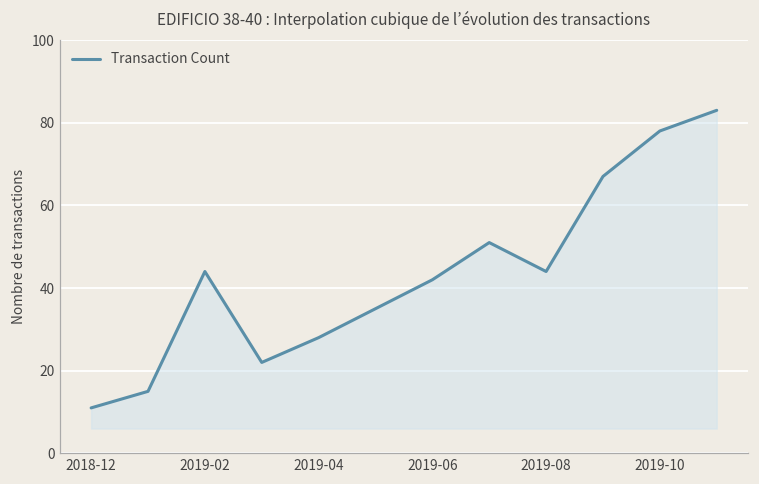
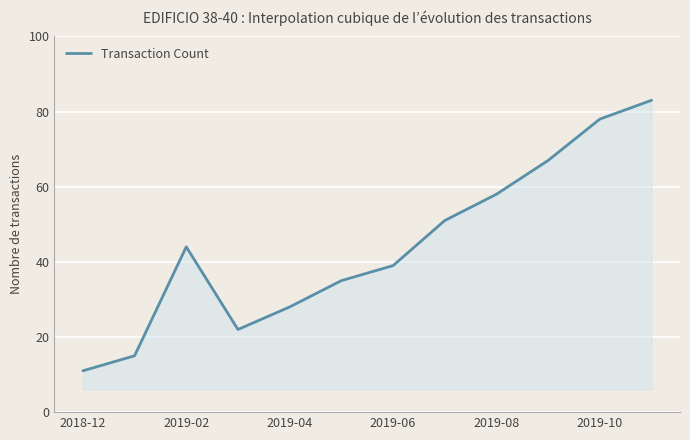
  {
    "2018-12": 11,
    "2019-02": 44,
    "2019-04": 28,
-   "2019-06": 42,
-   "2019-08": 44,
+   "2019-06": 39,
+   "2019-08": 58,
    "2019-10": 78
  }
